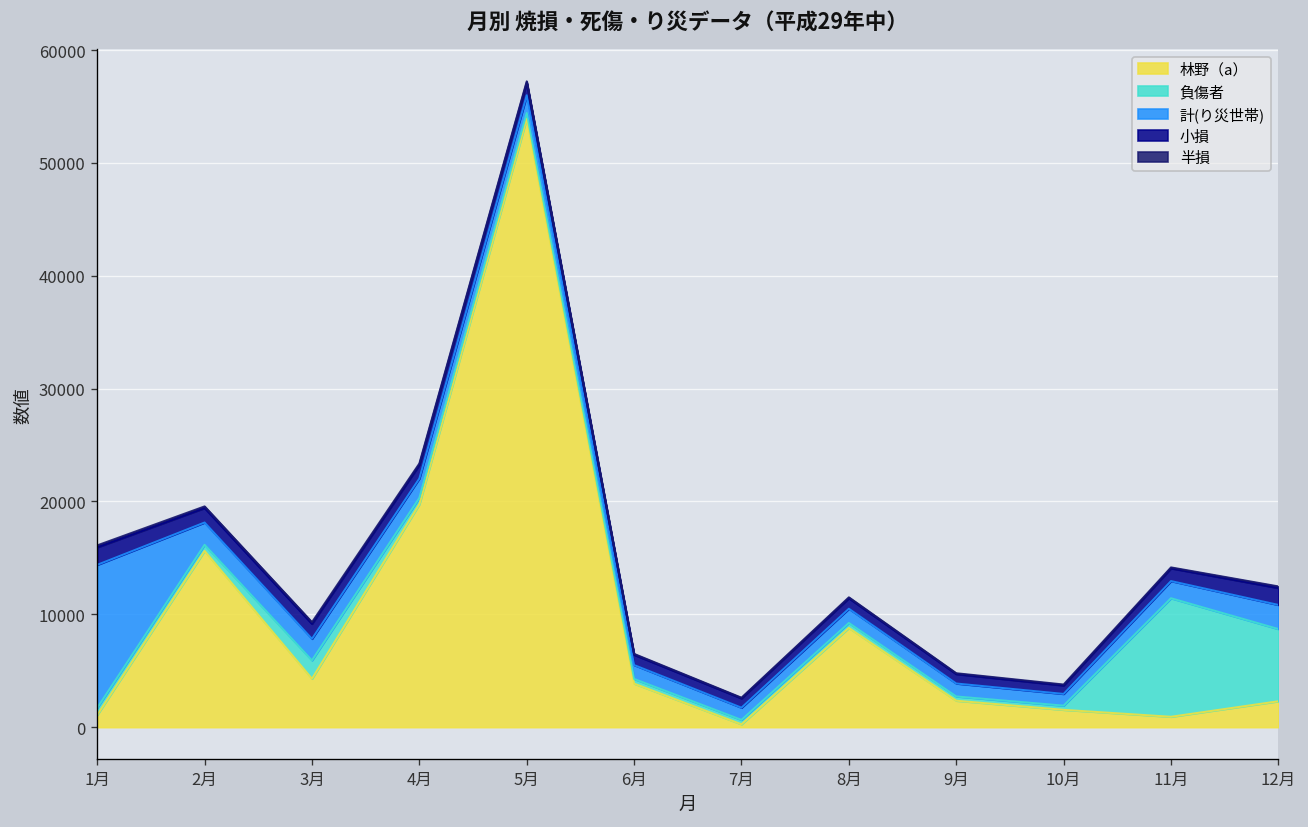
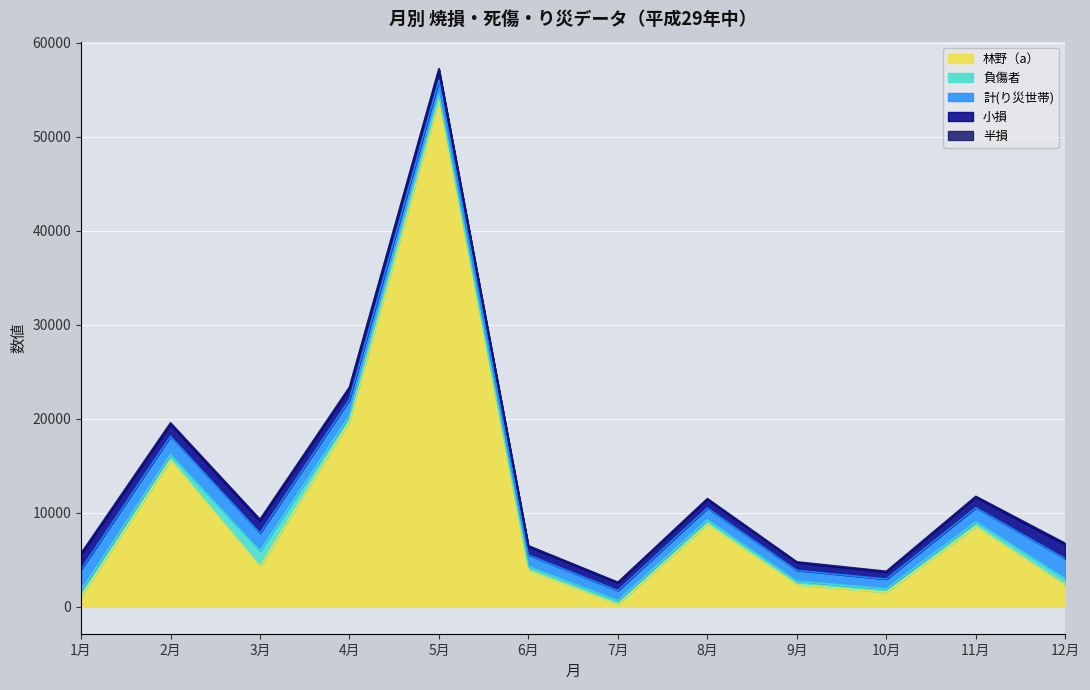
  {
    "林野（a）": {
      "1月": 1000,
      "2月": 16000,
      "3月": 4000,
      "4月": 20000,
      "5月": 54000,
      "6月": 4000,
      "7月": 0,
      "8月": 9000,
      "9月": 2000,
      "10月": 2000,
-     "11月": 1000,
+     "11月": 9000,
      "12月": 2000
    },
    "負傷者": {
      "1月": 1000,
      "2月": 1000,
      "3月": 2000,
      "4月": 1000,
      "5月": 0,
      "6月": 0,
      "7月": 0,
      "8月": 0,
      "9月": 0,
      "10月": 0,
-     "11月": 11000,
-     "12月": 6000
+     "11月": 0,
+     "12月": 1000
    },
    "計(り災世帯)": {
-     "1月": 13000,
+     "1月": 2000,
      "2月": 2000,
      "3月": 2000,
      "4月": 2000,
      "5月": 2000,
      "6月": 1000,
      "7月": 1000,
      "8月": 1000,
      "9月": 1000,
      "10月": 1000,
      "11月": 2000,
      "12月": 2000
    }
  }
